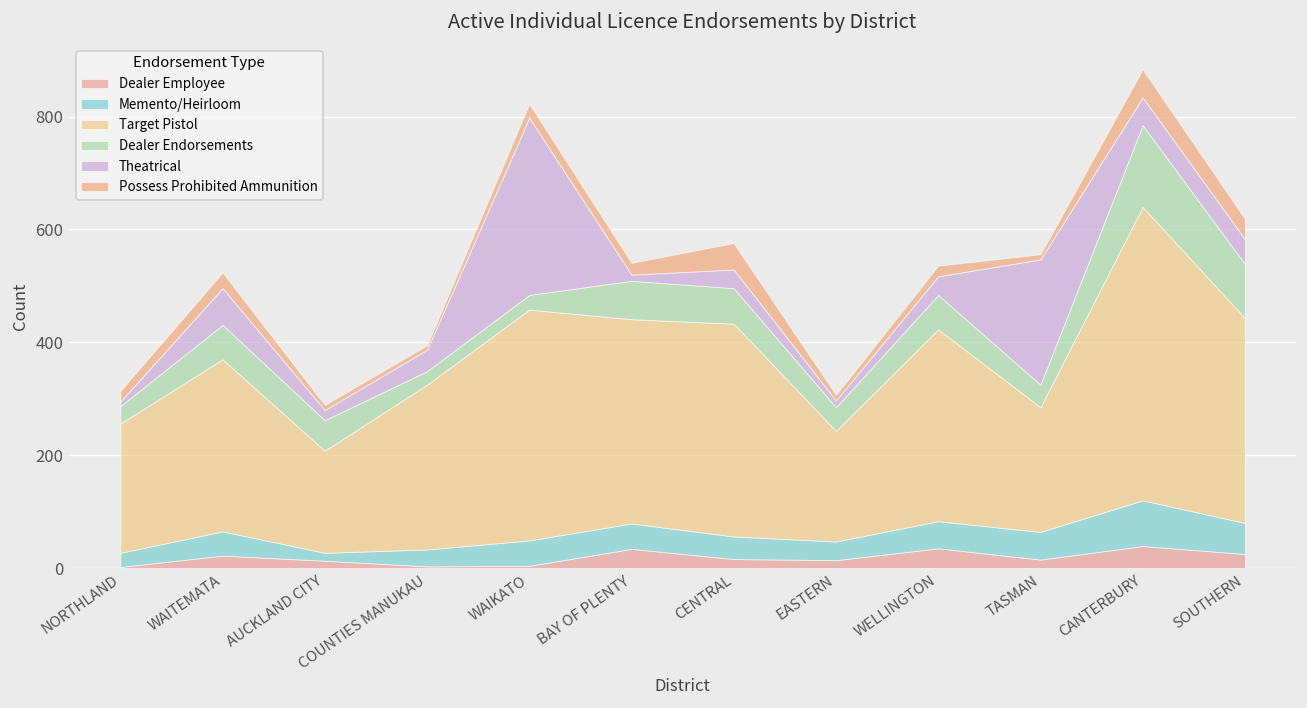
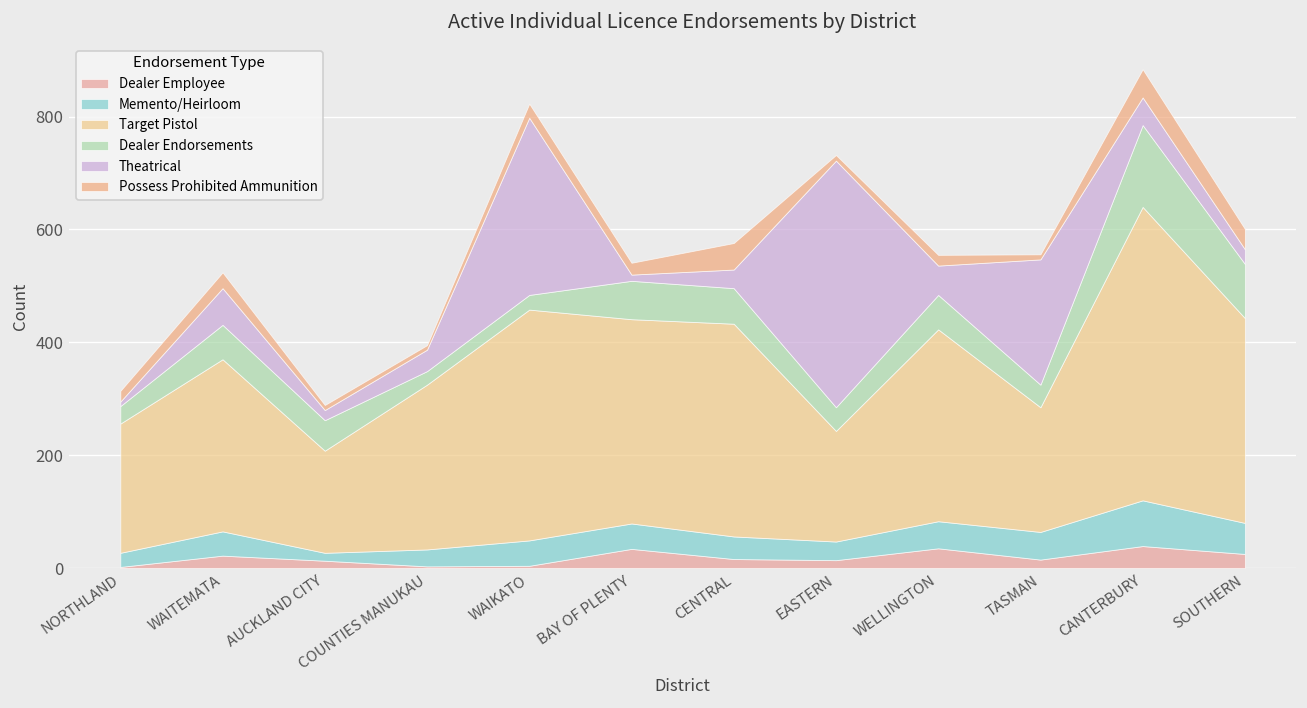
  {
    "Theatrical": {
      "NORTHLAND": 10,
      "WAITEMATA": 70,
      "AUCKLAND CITY": 20,
      "COUNTIES MANUKAU": 40,
      "WAIKATO": 310,
      "BAY OF PLENTY": 10,
      "CENTRAL": 30,
-     "EASTERN": 10,
-     "WELLINGTON": 30,
+     "EASTERN": 440,
+     "WELLINGTON": 50,
      "TASMAN": 220,
      "CANTERBURY": 50,
-     "SOUTHERN": 40
+     "SOUTHERN": 30
    }
  }
